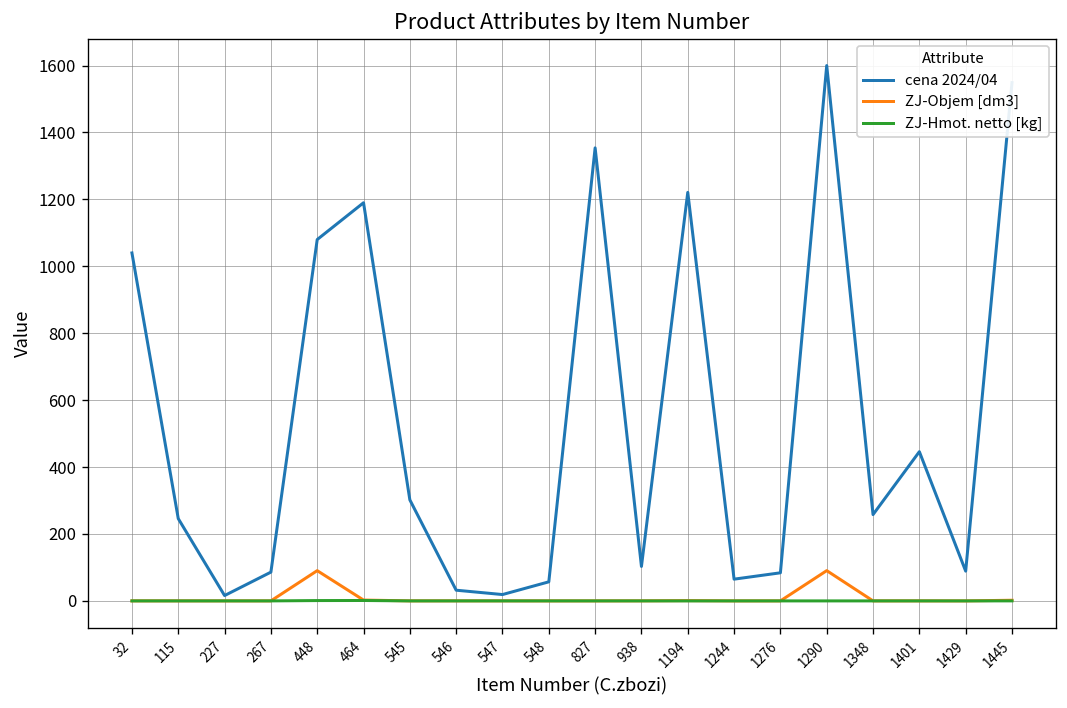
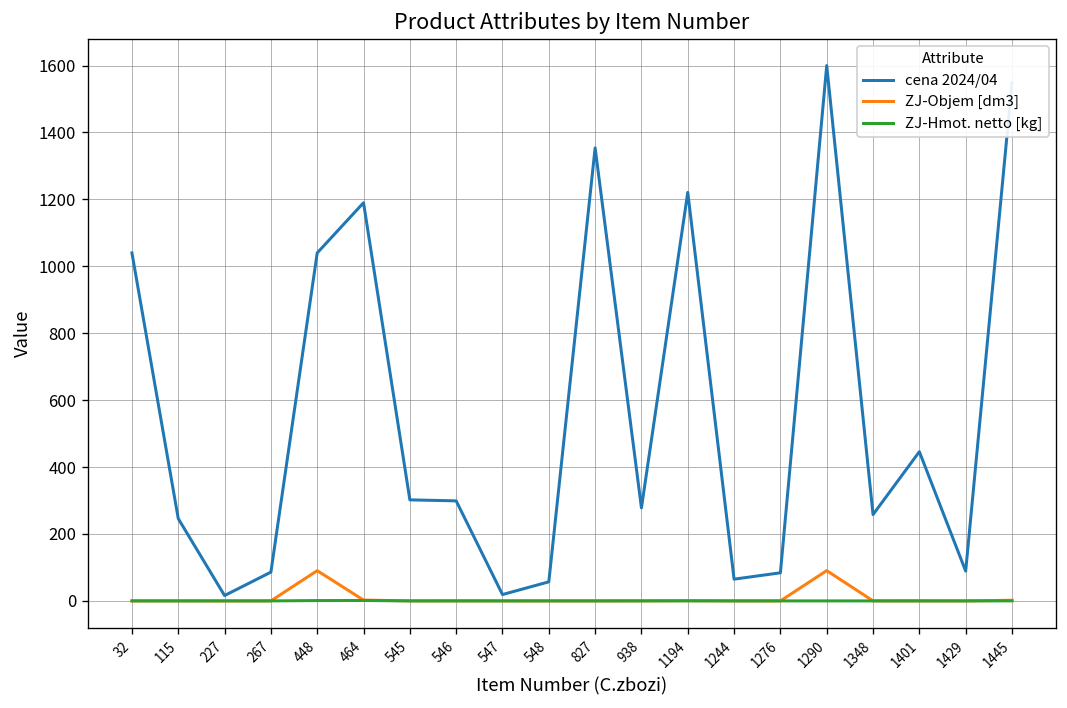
  {
    "cena 2024/04": {
      "32": 1040,
      "115": 250,
      "227": 20,
      "267": 90,
-     "448": 1080,
+     "448": 1040,
      "464": 1190,
      "545": 300,
-     "546": 30,
+     "546": 300,
      "547": 20,
      "548": 60,
      "827": 1350,
-     "938": 100,
+     "938": 280,
      "1194": 1220,
      "1244": 70,
      "1276": 80,
      "1290": 1600,
      "1348": 260,
      "1401": 450,
      "1429": 90
    },
    "ZJ-Objem [dm3]": {
      "448": 90,
      "1290": 90
    },
    "ZJ-Hmot. netto [kg]": {
      "448": 0,
      "1290": 0
    }
  }
